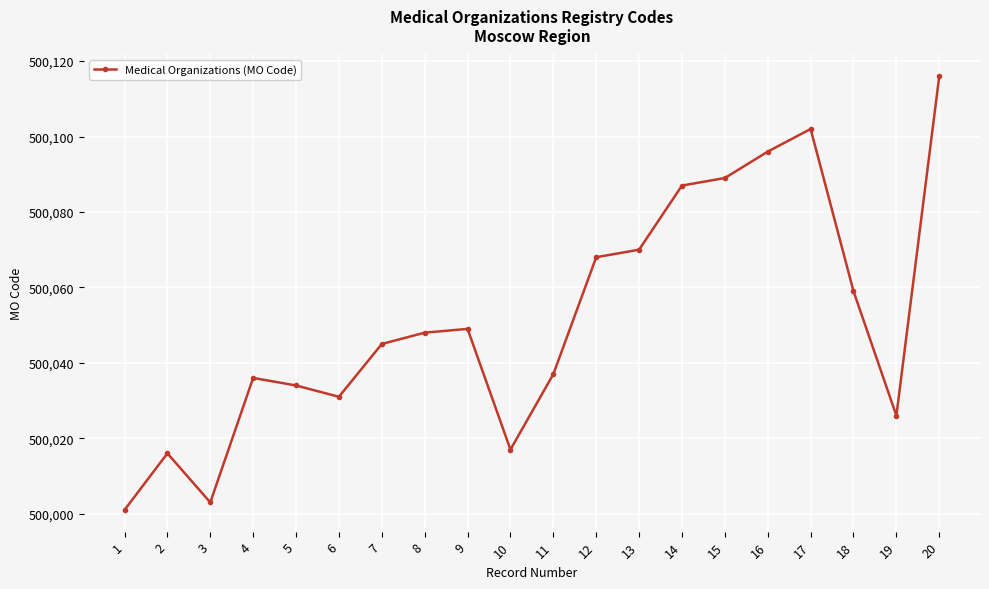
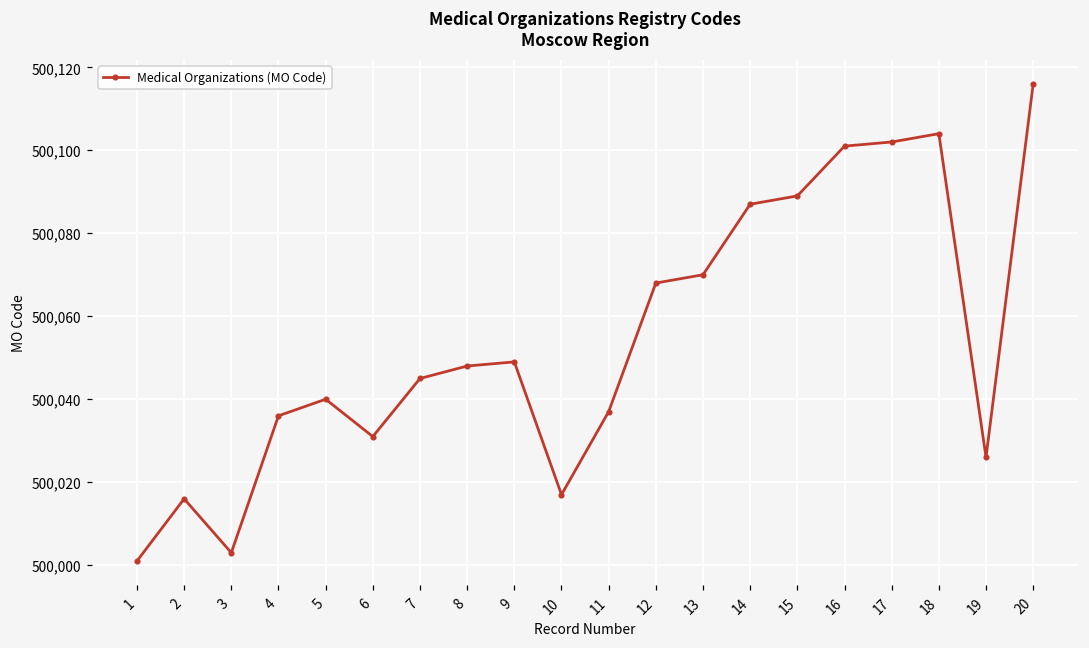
  {
    "1": "500,001",
    "2": "500,016",
    "3": "500,003",
    "4": "500,036",
-   "5": "500,034",
+   "5": "500,040",
    "6": "500,031",
    "7": "500,045",
    "8": "500,048",
    "9": "500,049",
    "10": "500,017",
    "11": "500,037",
    "12": "500,068",
    "13": "500,070",
    "14": "500,087",
    "15": "500,089",
-   "16": "500,096",
+   "16": "500,101",
    "17": "500,102",
-   "18": "500,059",
+   "18": "500,104",
    "19": "500,026",
    "20": "500,116"
  }
